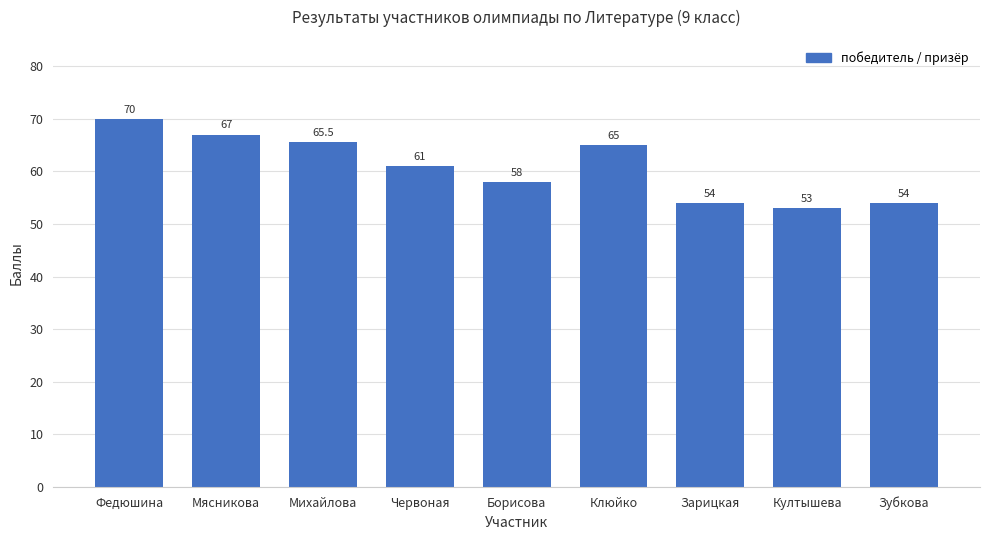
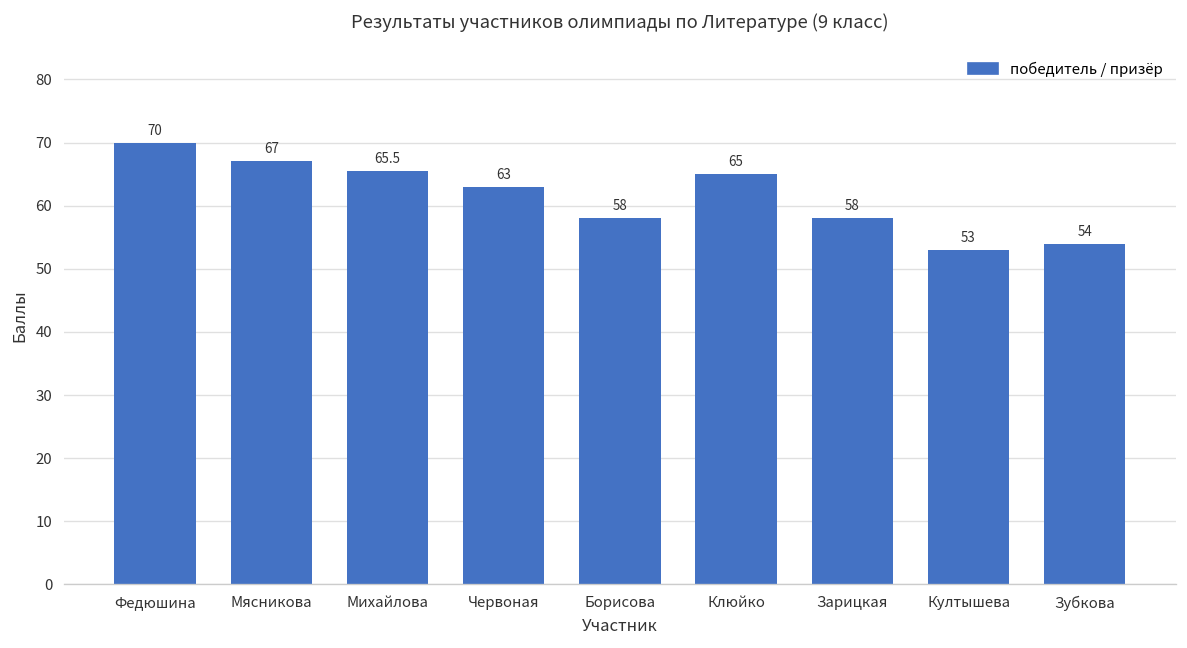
  {
    "Федюшина": 70,
    "Мясникова": 67,
    "Михайлова": 65.5,
-   "Червоная": 61,
+   "Червоная": 63,
    "Борисова": 58,
    "Клюйко": 65,
-   "Зарицкая": 54,
+   "Зарицкая": 58,
    "Култышева": 53,
    "Зубкова": 54
  }
